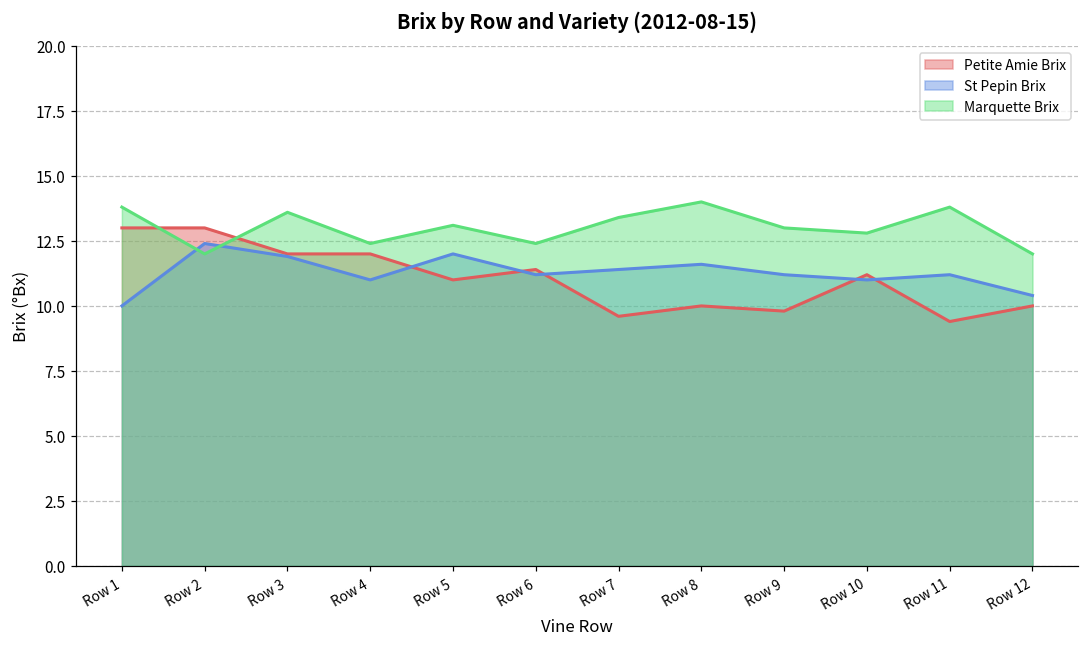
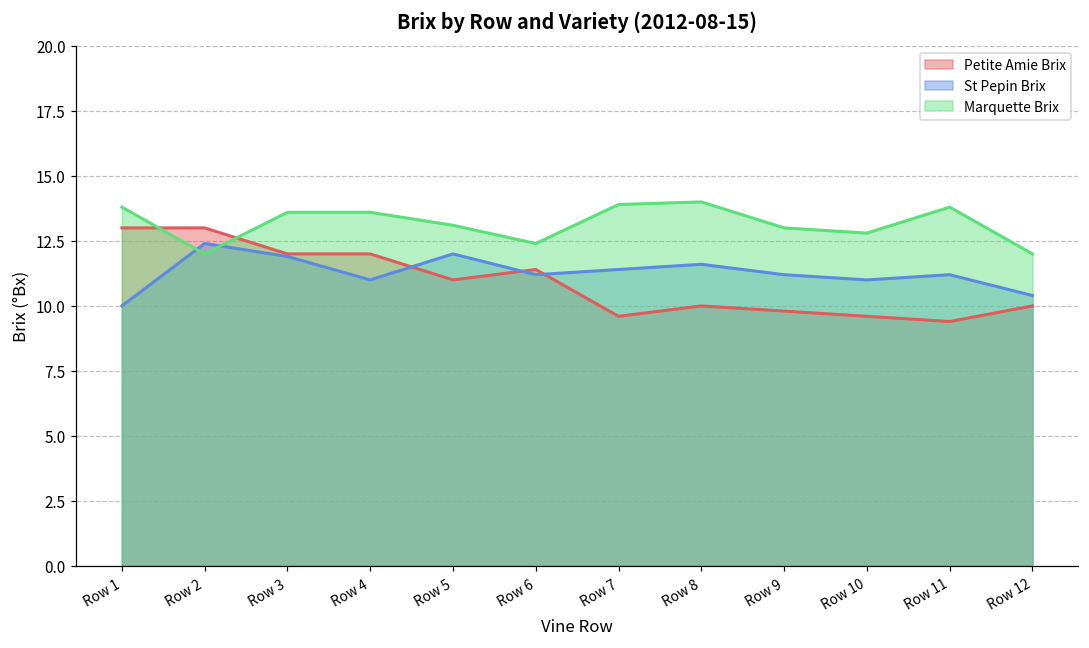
  {
    "Petite Amie Brix": {
      "Row 1": 13.0,
      "Row 2": 13.0,
      "Row 4": 12.0,
      "Row 5": 11.0,
      "Row 6": 11.4,
      "Row 7": 9.6,
      "Row 8": 10.0,
      "Row 9": 9.8,
-     "Row 10": 11.2,
+     "Row 10": 9.6,
      "Row 11": 9.4,
      "Row 12": 10.0
    },
    "St Pepin Brix": {
      "Row 1": 10.0,
      "Row 2": 12.4,
      "Row 4": 11.0,
      "Row 5": 12.0,
      "Row 6": 11.2,
      "Row 7": 11.4,
      "Row 8": 11.6,
      "Row 9": 11.2,
      "Row 10": 11.0,
      "Row 11": 11.2,
      "Row 12": 10.4
    },
    "Marquette Brix": {
      "Row 1": 13.8,
      "Row 2": 12.0,
      "Row 3": 13.6,
-     "Row 4": 12.4,
+     "Row 4": 13.6,
      "Row 5": 13.1,
      "Row 6": 12.4,
-     "Row 7": 13.4,
+     "Row 7": 13.9,
      "Row 8": 14.0,
      "Row 9": 13.0,
      "Row 10": 12.8,
      "Row 11": 13.8,
      "Row 12": 12.0
    }
  }
